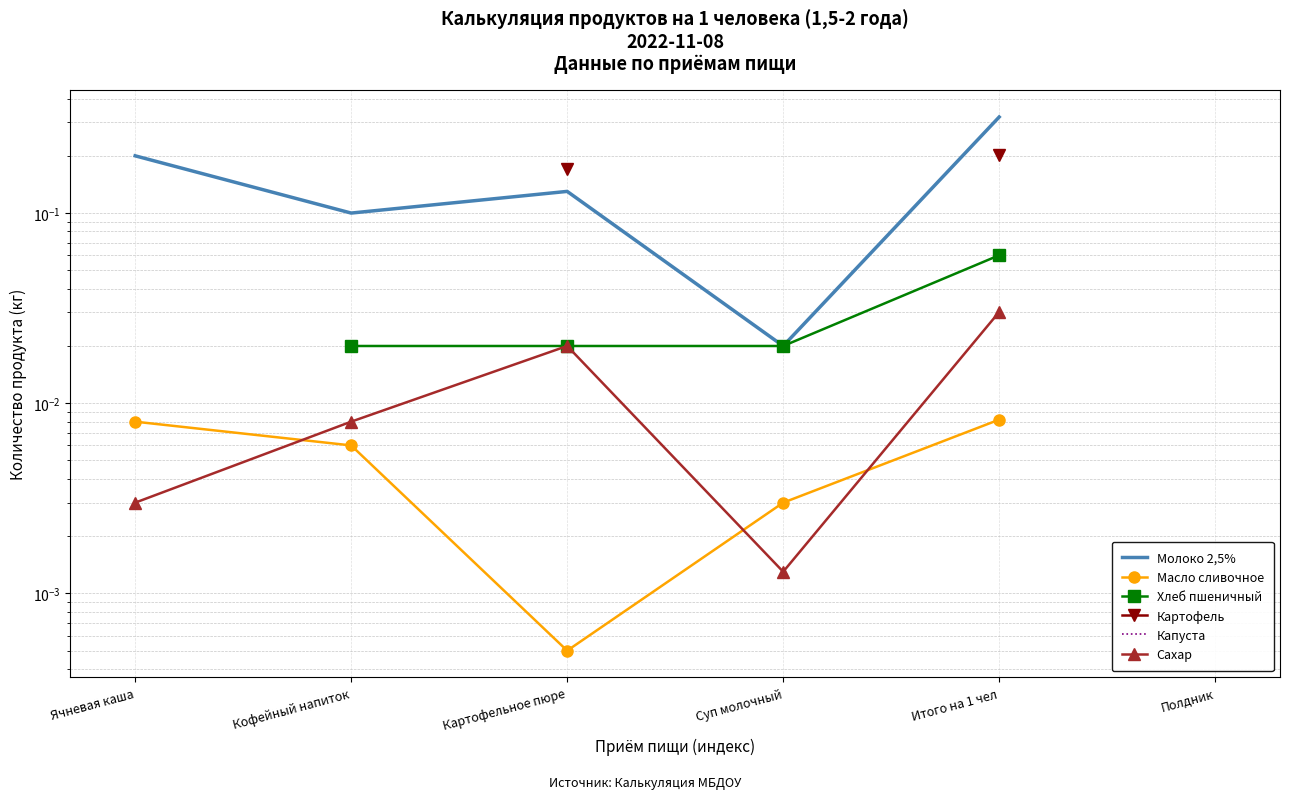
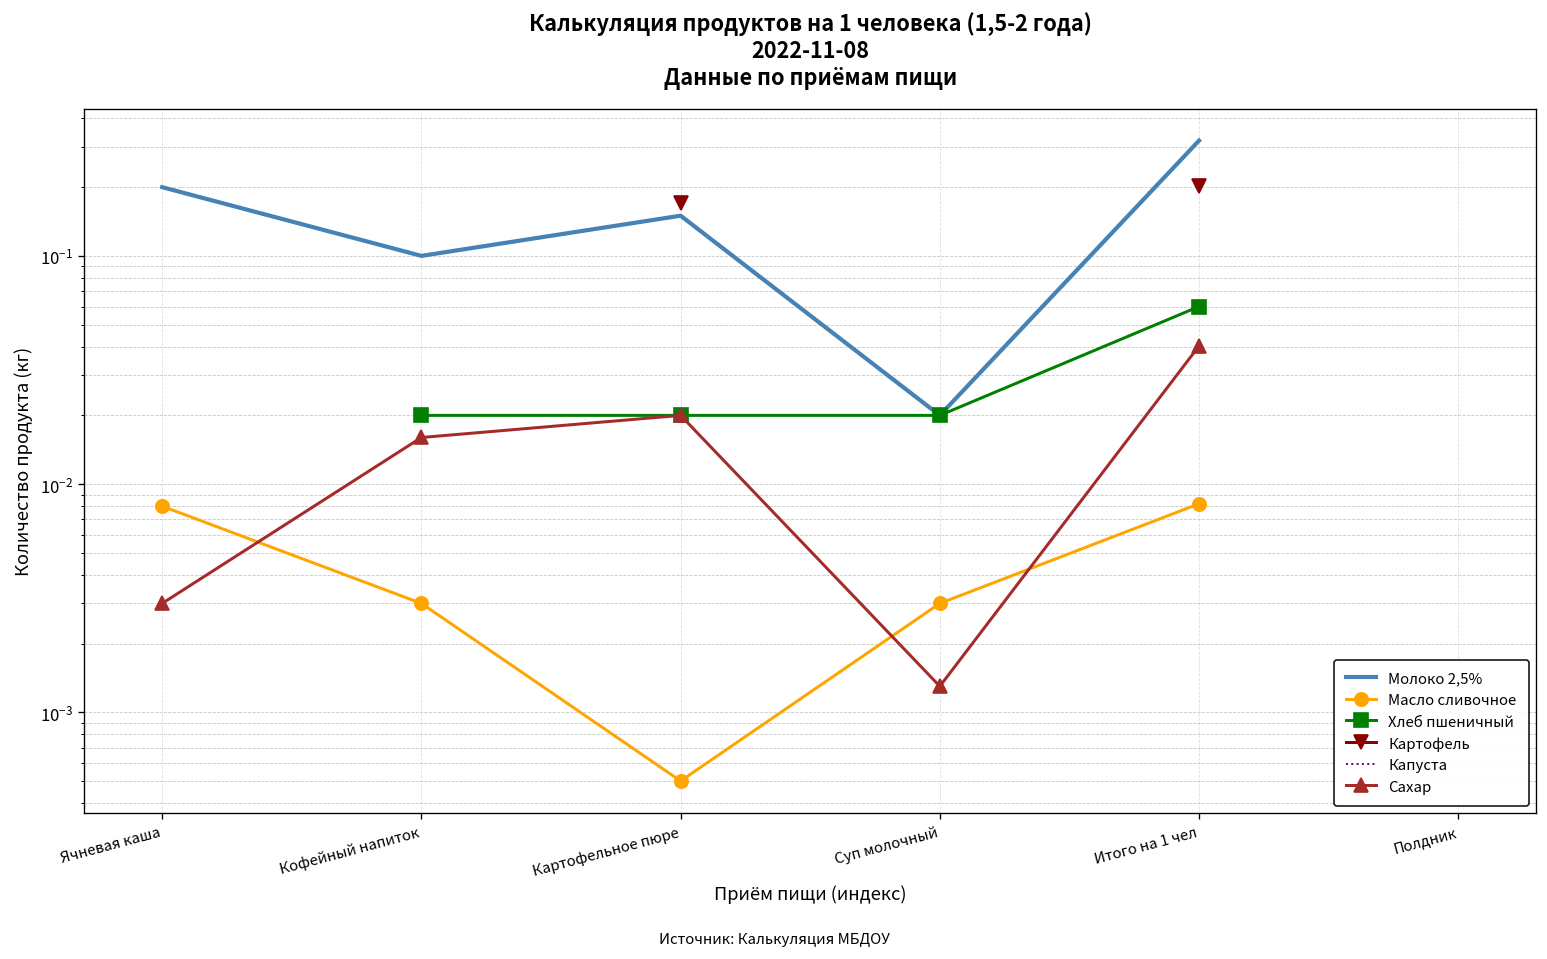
  {
    "Молоко 2,5%": {
      "Ячневая каша": 0.20,
      "Кофейный напиток": 0.10,
-     "Картофельное пюре": 0.13,
+     "Картофельное пюре": 0.15,
      "Итого на 1 чел": 0.32
    },
    "Масло сливочное": {
      "Ячневая каша": 0.008,
-     "Кофейный напиток": 0.006,
+     "Кофейный напиток": 0.003,
      "Картофельное пюре": 0.00050,
      "Суп молочный": 0.003,
      "Итого на 1 чел": 0.008
    },
    "Хлеб пшеничный": {
      "Кофейный напиток": 0.020,
      "Итого на 1 чел": 0.060
    },
    "Картофель": {
      "Картофельное пюре": 0.17,
      "Итого на 1 чел": 0.20
    },
    "Капуста": {
      "Картофельное пюре": 0.016,
      "Итого на 1 чел": 0.016
    },
    "Сахар": {
      "Ячневая каша": 0.003,
-     "Кофейный напиток": 0.008,
+     "Кофейный напиток": 0.016,
      "Суп молочный": 0.0013,
-     "Итого на 1 чел": 0.030
+     "Итого на 1 чел": 0.040
    }
  }
